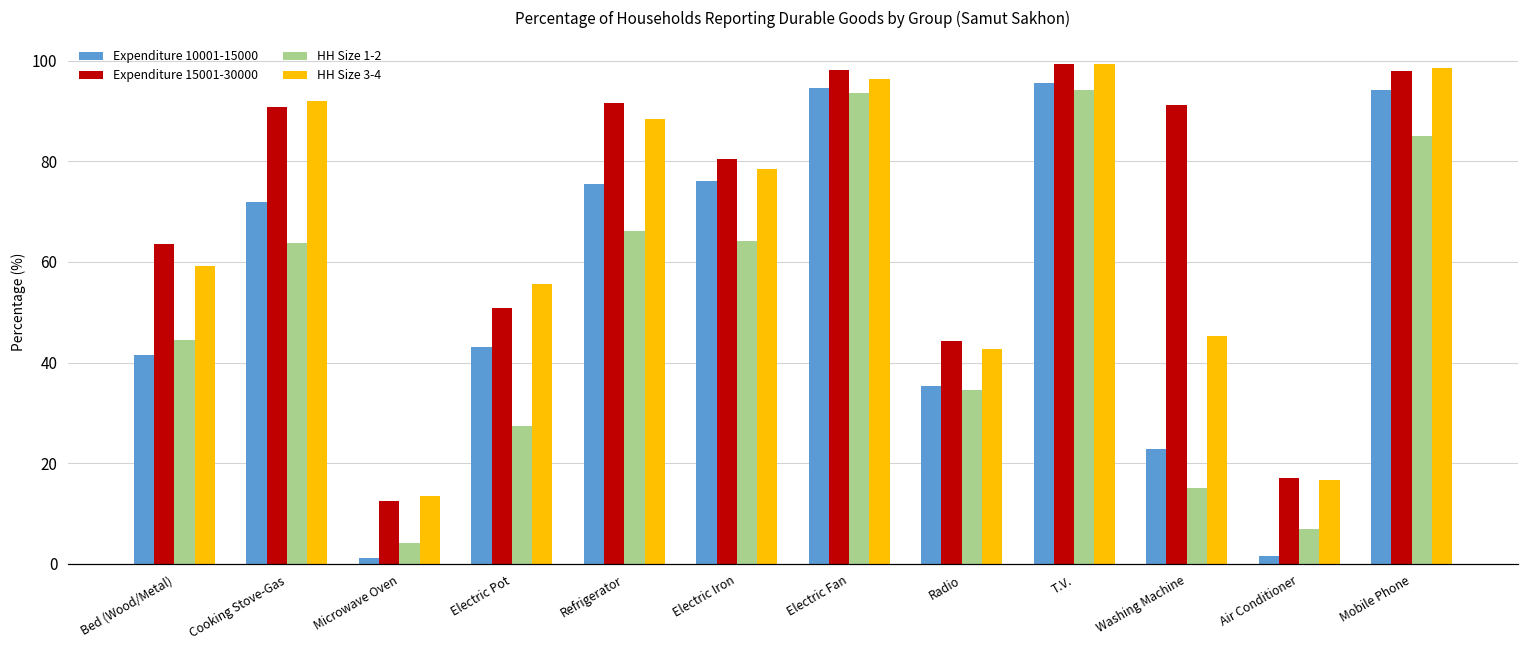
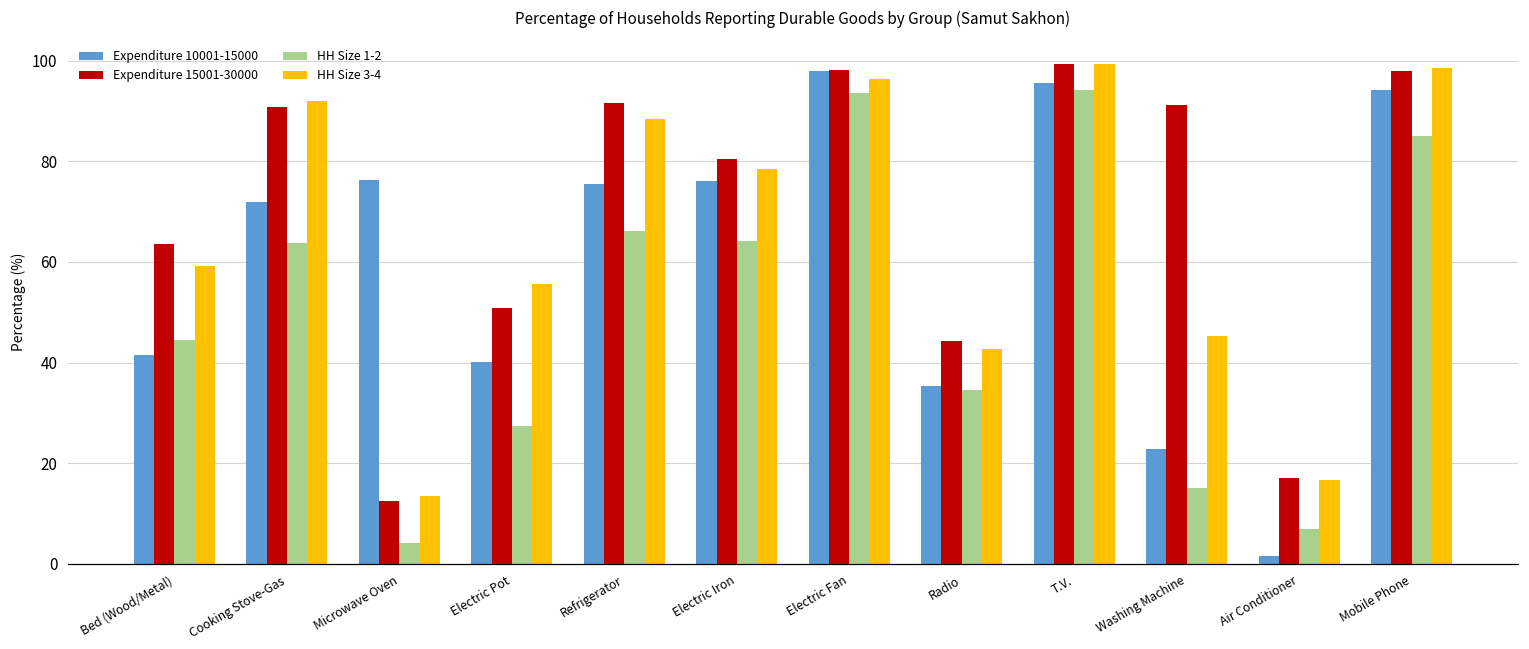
  {
    "Expenditure 10001-15000": {
      "Bed (Wood/Metal)": 42,
      "Cooking Stove-Gas": 72,
-     "Microwave Oven": 1,
-     "Electric Pot": 43,
+     "Microwave Oven": 76,
+     "Electric Pot": 40,
      "Refrigerator": 76,
      "Electric Iron": 76,
-     "Electric Fan": 95,
+     "Electric Fan": 98,
      "Radio": 35,
      "T.V.": 96,
      "Washing Machine": 23,
      "Air Conditioner": 2,
      "Mobile Phone": 94
    },
    "Expenditure 15001-30000": {
      "Bed (Wood/Metal)": 64,
      "Cooking Stove-Gas": 91,
      "Microwave Oven": 13,
      "Electric Pot": 51,
      "Refrigerator": 92,
      "Electric Iron": 80,
      "Electric Fan": 98,
      "Radio": 44,
      "T.V.": 99,
      "Washing Machine": 91,
      "Air Conditioner": 17,
      "Mobile Phone": 98
    },
    "HH Size 1-2": {
      "Bed (Wood/Metal)": 44,
      "Cooking Stove-Gas": 64,
      "Microwave Oven": 4,
      "Electric Pot": 27,
      "Refrigerator": 66,
      "Electric Iron": 64,
      "Electric Fan": 94,
      "Radio": 35,
      "T.V.": 94,
      "Washing Machine": 15,
      "Air Conditioner": 7,
      "Mobile Phone": 85
    },
    "HH Size 3-4": {
      "Bed (Wood/Metal)": 59,
      "Cooking Stove-Gas": 92,
      "Microwave Oven": 14,
      "Electric Pot": 56,
      "Refrigerator": 89,
      "Electric Iron": 79,
      "Electric Fan": 96,
      "Radio": 43,
      "T.V.": 99,
      "Washing Machine": 45,
      "Air Conditioner": 17,
      "Mobile Phone": 99
    }
  }
